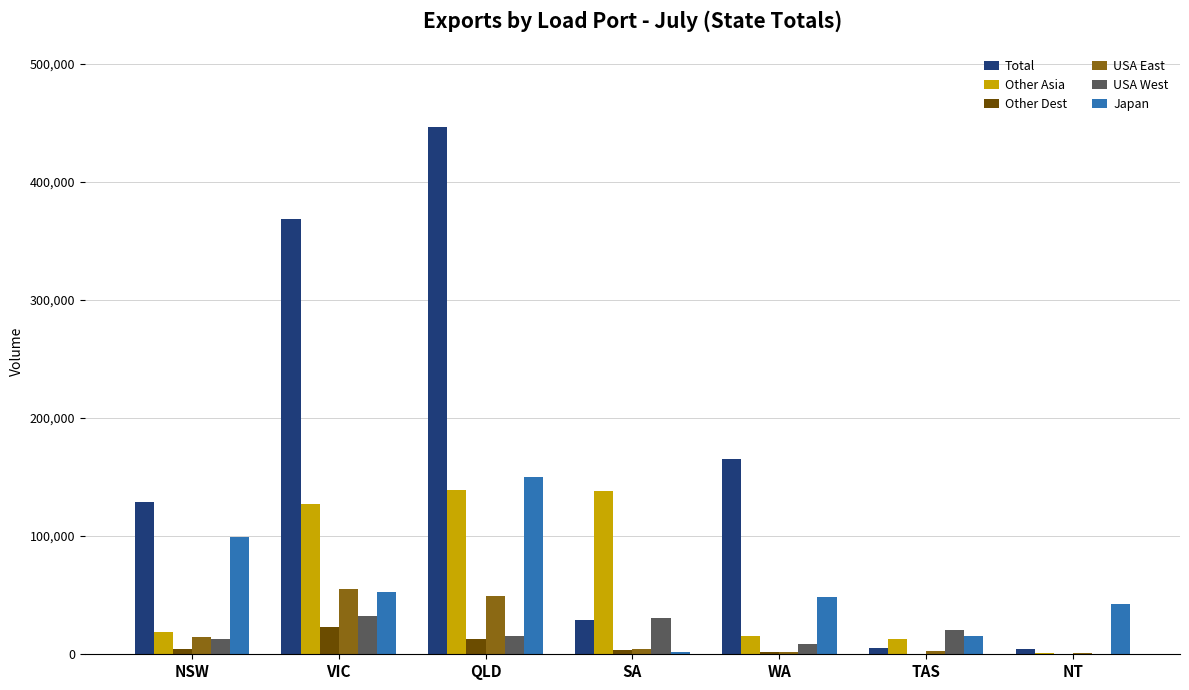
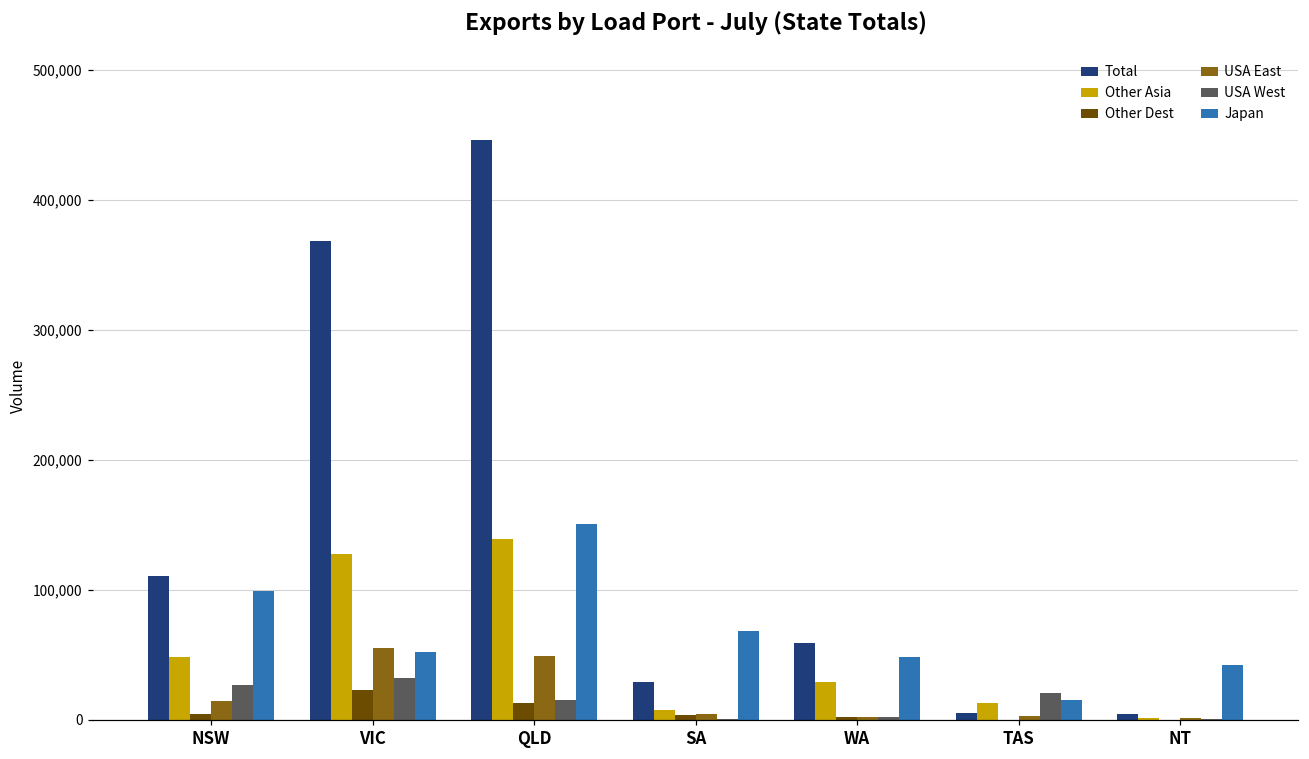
  {
    "Total": {
-     "NSW": "129,000",
+     "NSW": "110,000",
      "VIC": "368,000",
      "QLD": "446,000",
      "SA": "29,000",
-     "WA": "165,000",
+     "WA": "59,000",
      "TAS": "5,000",
      "NT": "5,000"
    },
    "Other Asia": {
-     "NSW": "19,000",
+     "NSW": "48,000",
      "VIC": "127,000",
      "QLD": "139,000",
-     "SA": "139,000",
-     "WA": "16,000",
+     "SA": "7,000",
+     "WA": "29,000",
      "TAS": "13,000"
    },
    "USA West": {
-     "NSW": "13,000",
+     "NSW": "27,000",
      "VIC": "32,000",
      "QLD": "15,000",
-     "SA": "31,000",
-     "WA": "9,000",
+     "SA": "0",
+     "WA": "2,000",
      "TAS": "21,000"
    },
    "Japan": {
      "NSW": "99,000",
      "VIC": "52,000",
      "QLD": "150,000",
-     "SA": "2,000",
+     "SA": "69,000",
      "WA": "48,000",
      "TAS": "15,000",
      "NT": "42,000"
    }
  }
